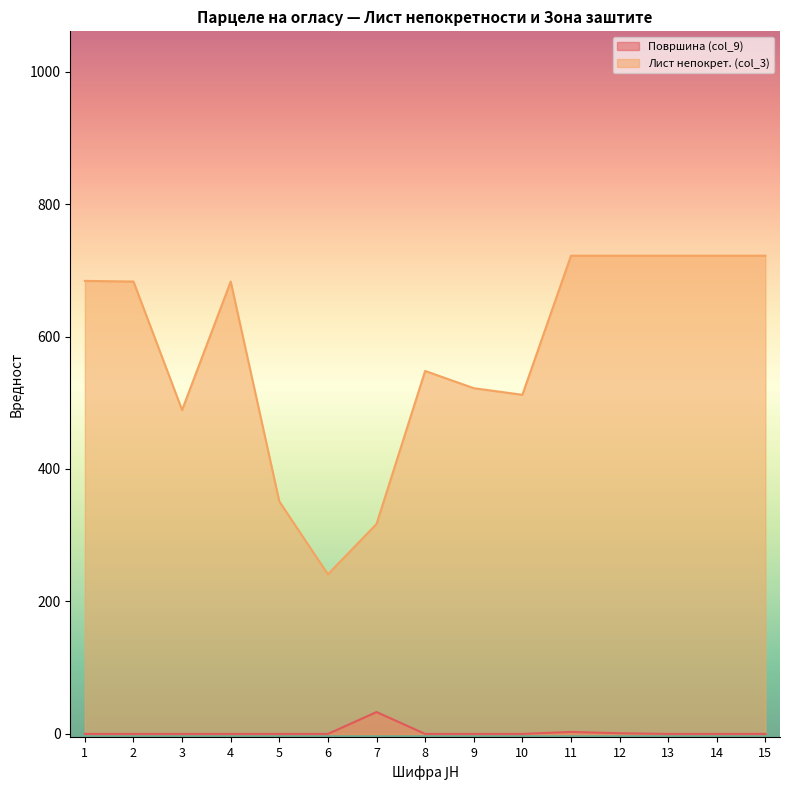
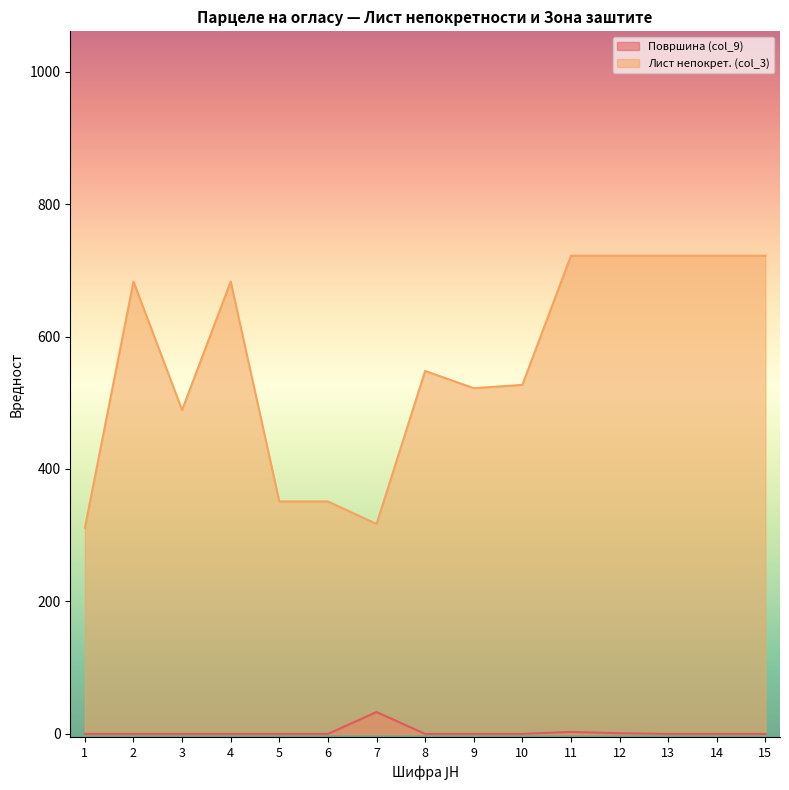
  {
    "Површина (col_9)": {
      "1": 0,
      "2": 0,
      "3": 0,
      "4": 0,
      "5": 0,
      "6": 0,
      "7": 30,
      "8": 0,
      "9": 0,
      "10": 0,
      "11": 0,
      "12": 0,
      "13": 0,
      "14": 0,
      "15": 0
    },
    "Лист непокрет. (col_3)": {
-     "1": 680,
+     "1": 310,
      "2": 680,
      "3": 490,
      "4": 680,
      "5": 350,
-     "6": 240,
+     "6": 350,
      "7": 320,
      "8": 550,
      "9": 520,
-     "10": 510,
+     "10": 530,
      "11": 720,
      "12": 720,
      "13": 720,
      "14": 720,
      "15": 720
    }
  }
